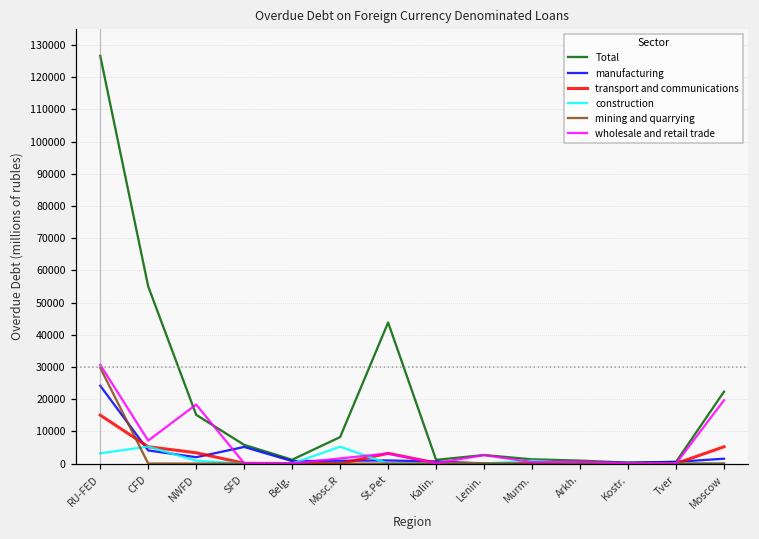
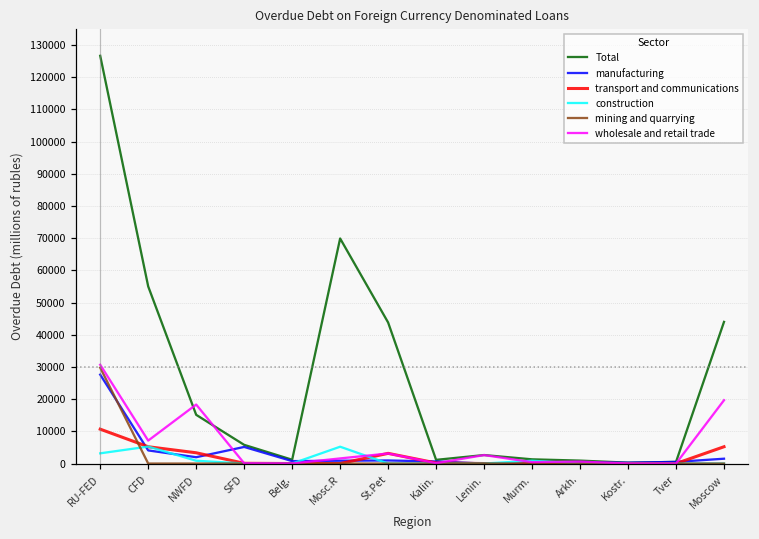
  {
    "Total": {
      "RU-FED": 127000,
      "CFD": 55000,
      "NWFD": 15000,
-     "Mosc.R": 8000,
+     "Mosc.R": 70000,
      "St.Pet": 44000,
-     "Moscow": 22000
+     "Moscow": 44000
    },
    "manufacturing": {
-     "RU-FED": 24000,
+     "RU-FED": 28000,
      "CFD": 4000,
      "NWFD": 2000,
      "St.Pet": 1000,
      "Moscow": 2000
    },
    "transport and communications": {
-     "RU-FED": 15000,
+     "RU-FED": 11000,
      "NWFD": 3000,
      "Moscow": 5000
    },
    "construction": {
      "RU-FED": 3000,
      "NWFD": 1000,
      "Mosc.R": 5000
    },
    "mining and quarrying": {
      "RU-FED": 30000,
      "CFD": 0,
      "NWFD": 0
    },
    "wholesale and retail trade": {
      "RU-FED": 31000,
      "CFD": 7000,
      "NWFD": 18000,
      "Moscow": 20000
    }
  }
